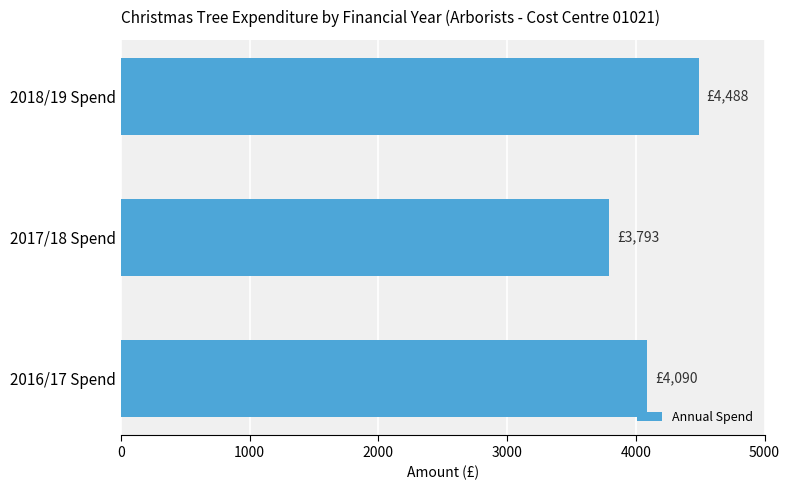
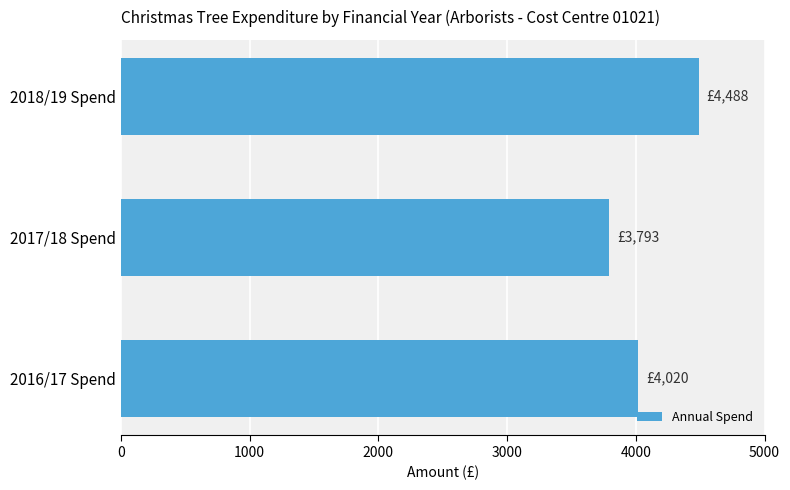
  {
    "2018/19 Spend": "£4,488",
    "2017/18 Spend": "£3,793",
-   "2016/17 Spend": "£4,090"
+   "2016/17 Spend": "£4,020"
  }
